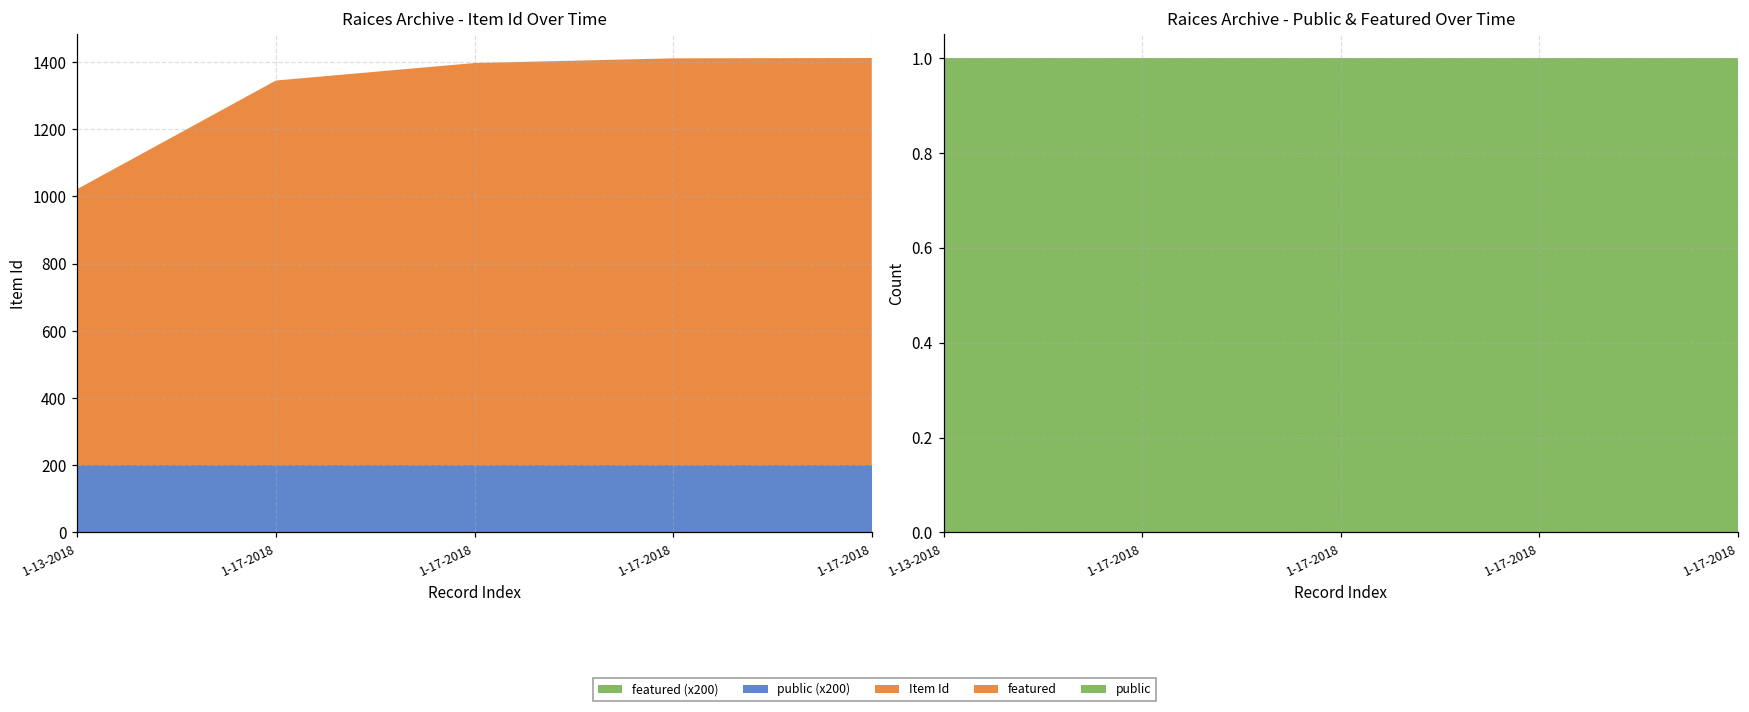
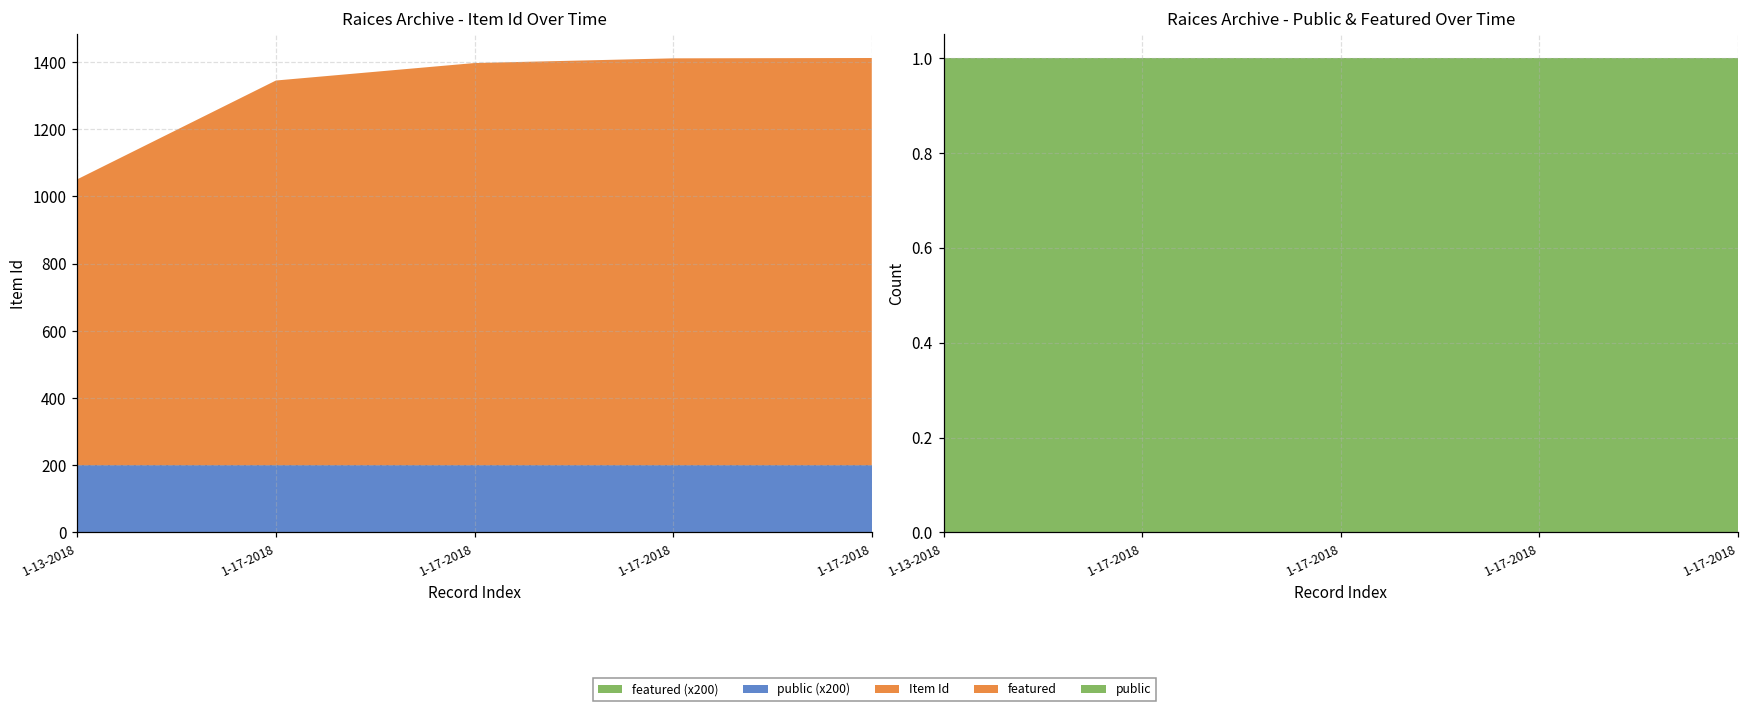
  {
    "Raices Archive - Item Id Over Time": {
      "featured (x200)": {
        "1-13-2018": 0
      },
      "public (x200)": {
        "1-13-2018": 200
      },
      "Item Id": {
-       "1-13-2018": 820
+       "1-13-2018": 850
      }
    },
    "Raices Archive - Public & Featured Over Time": {
      "featured": {
        "1-13-2018": 0.00
      },
      "public": {
        "1-13-2018": 1.00
      }
    }
  }
